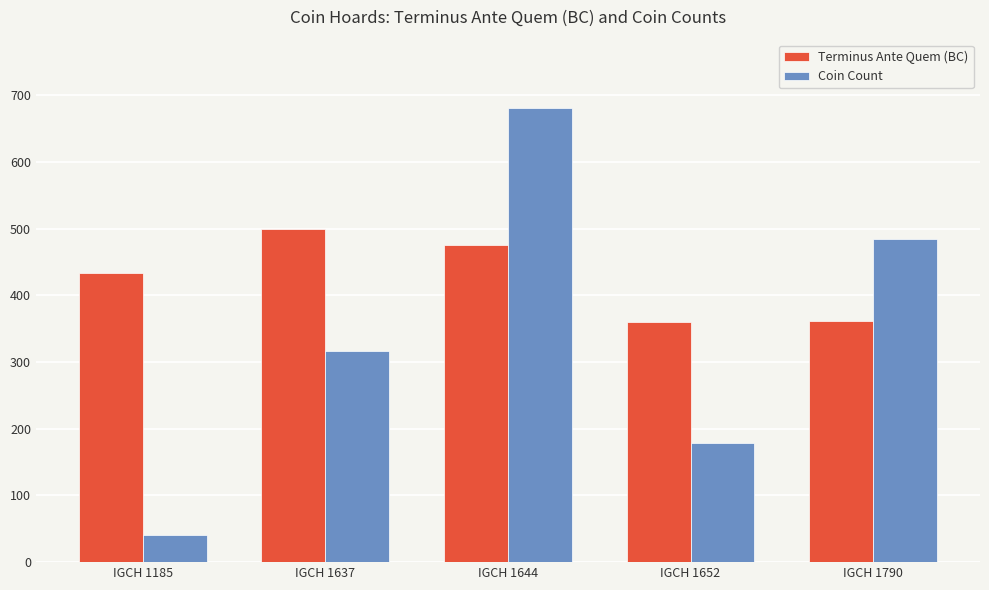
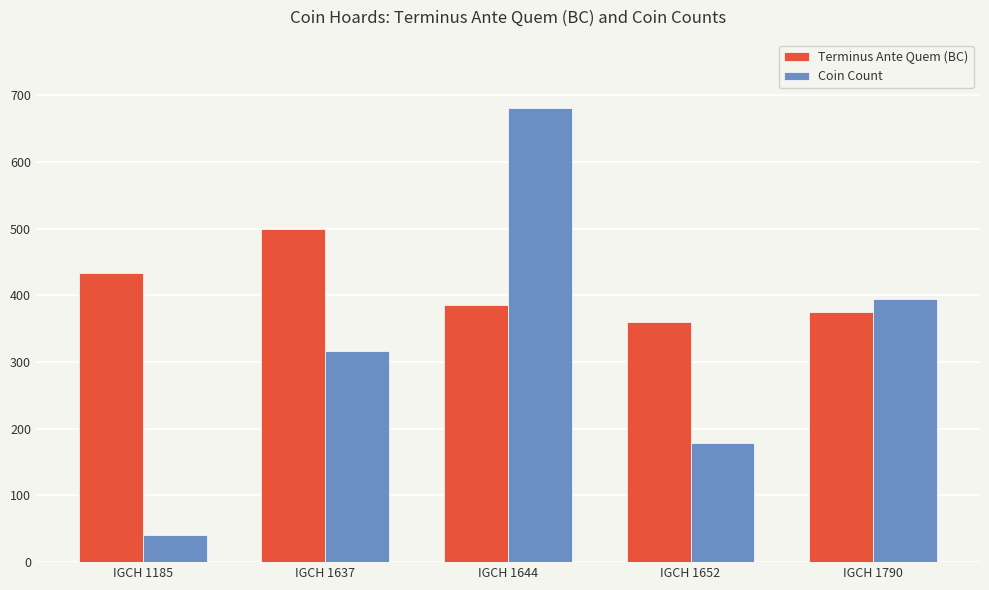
  {
    "Terminus Ante Quem (BC)": {
      "IGCH 1185": 430,
      "IGCH 1637": 500,
-     "IGCH 1644": 480,
+     "IGCH 1644": 390,
      "IGCH 1652": 360,
-     "IGCH 1790": 360
+     "IGCH 1790": 380
    },
    "Coin Count": {
      "IGCH 1185": 40,
      "IGCH 1637": 320,
      "IGCH 1644": 680,
      "IGCH 1652": 180,
-     "IGCH 1790": 480
+     "IGCH 1790": 390
    }
  }
